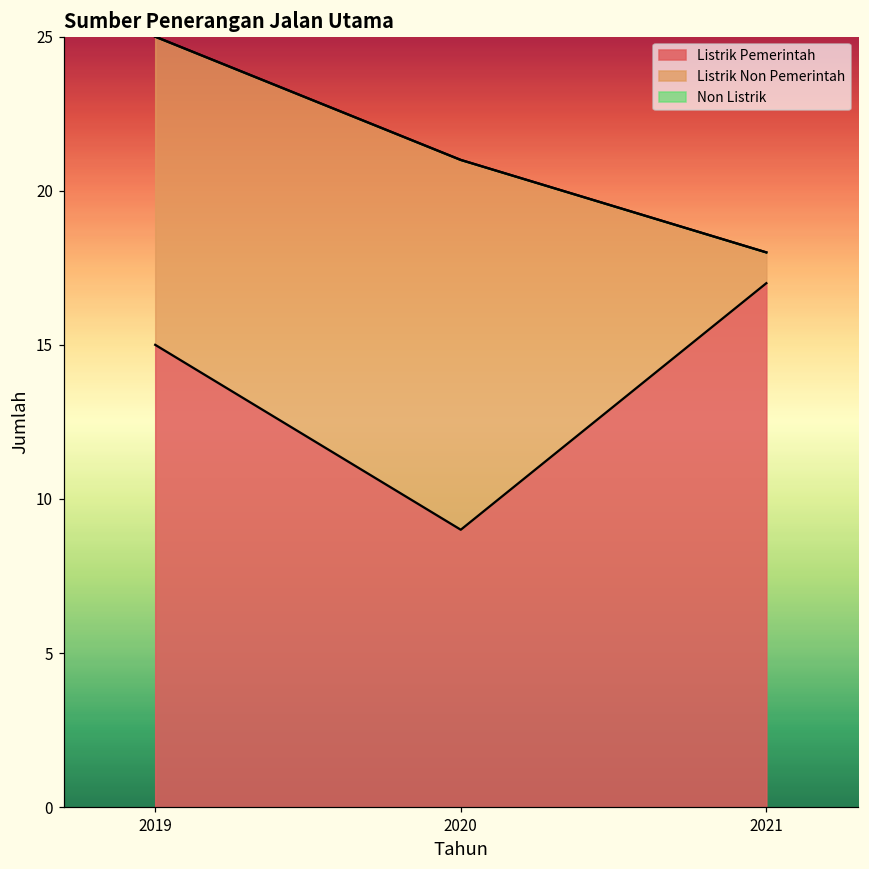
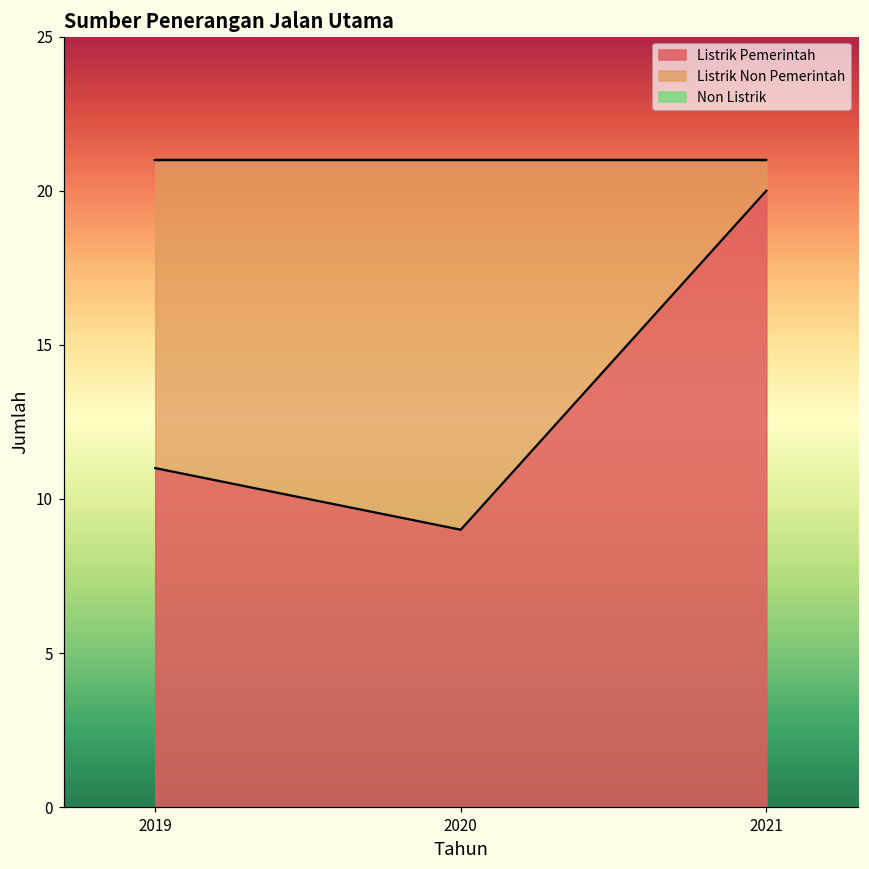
  {
    "Listrik Pemerintah": {
-     "2019": 15,
+     "2019": 11,
      "2020": 9,
-     "2021": 17
+     "2021": 20
    }
  }
